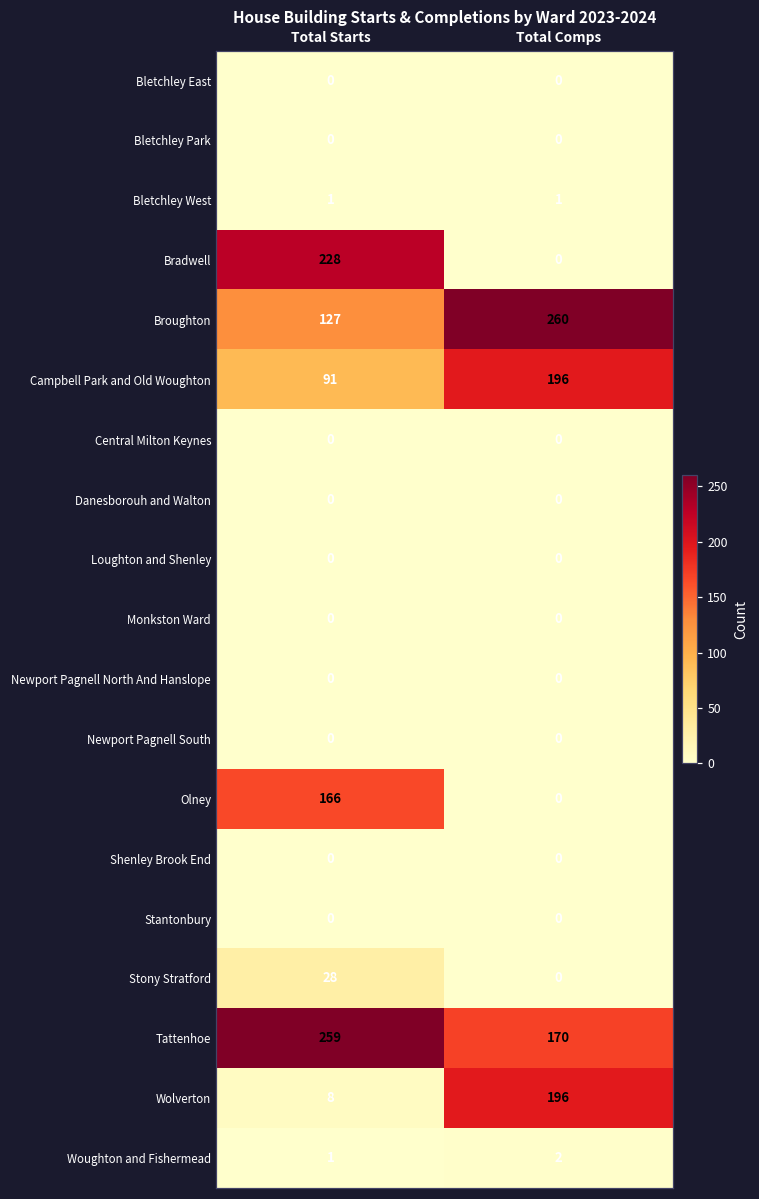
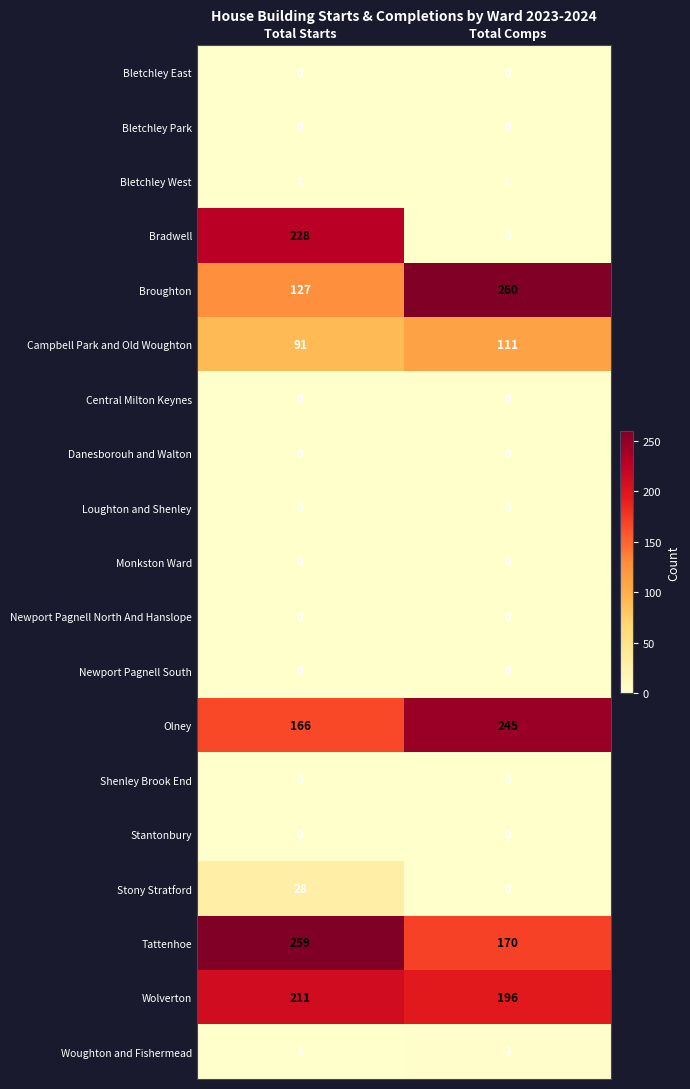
  {
    "Bletchley East": {
      "Total Starts": 0,
      "Total Comps": 0
    },
    "Bletchley Park": {
      "Total Starts": 0,
      "Total Comps": 0
    },
    "Bletchley West": {
      "Total Starts": 1,
      "Total Comps": 1
    },
    "Bradwell": {
      "Total Starts": 228,
      "Total Comps": 0
    },
    "Broughton": {
      "Total Starts": 127,
      "Total Comps": 260
    },
    "Campbell Park and Old Woughton": {
      "Total Starts": 91,
-     "Total Comps": 196
+     "Total Comps": 111
    },
    "Central Milton Keynes": {
      "Total Starts": 0,
      "Total Comps": 0
    },
    "Danesborouh and Walton": {
      "Total Starts": 0,
      "Total Comps": 0
    },
    "Loughton and Shenley": {
      "Total Starts": 0,
      "Total Comps": 0
    },
    "Monkston Ward": {
      "Total Starts": 0,
      "Total Comps": 0
    },
    "Newport Pagnell North And Hanslope": {
      "Total Starts": 0,
      "Total Comps": 0
    },
    "Newport Pagnell South": {
      "Total Starts": 0,
      "Total Comps": 0
    },
    "Olney": {
      "Total Starts": 166,
-     "Total Comps": 0
+     "Total Comps": 245
    },
    "Shenley Brook End": {
      "Total Starts": 0,
      "Total Comps": 0
    },
    "Stantonbury": {
      "Total Starts": 0,
      "Total Comps": 0
    },
    "Stony Stratford": {
      "Total Starts": 28,
      "Total Comps": 0
    },
    "Tattenhoe": {
      "Total Starts": 259,
      "Total Comps": 170
    },
    "Wolverton": {
-     "Total Starts": 8,
+     "Total Starts": 211,
      "Total Comps": 196
    },
    "Woughton and Fishermead": {
      "Total Starts": 1,
      "Total Comps": 2
    }
  }
